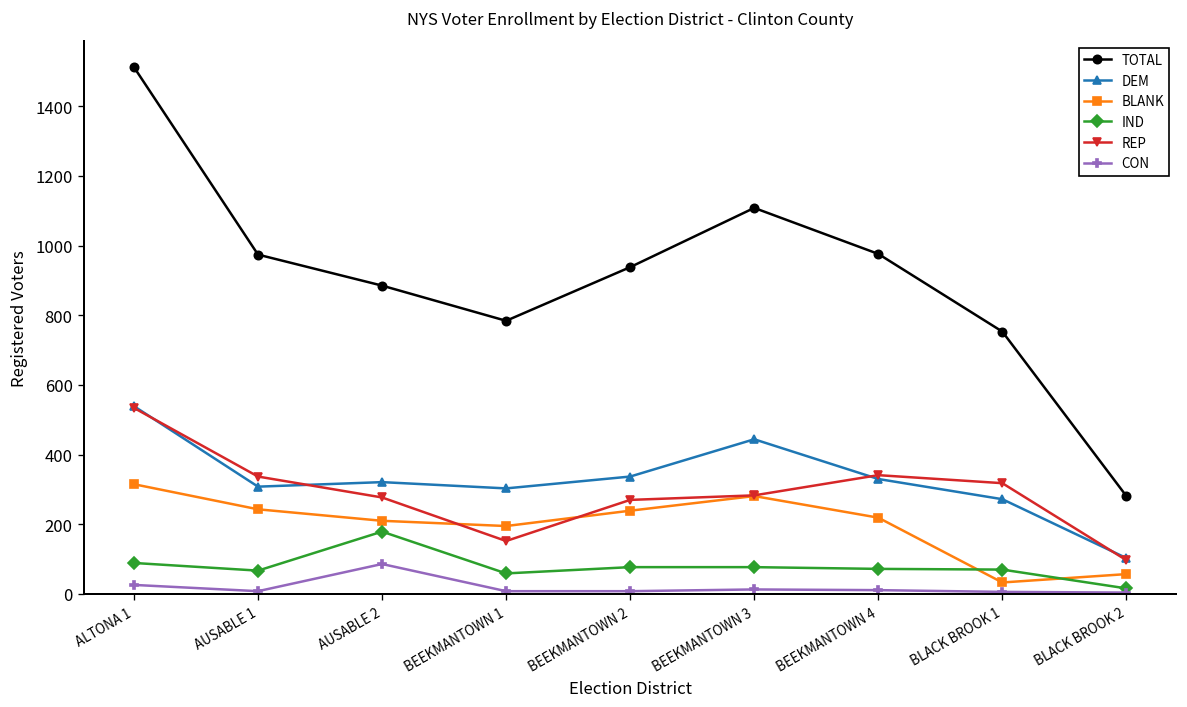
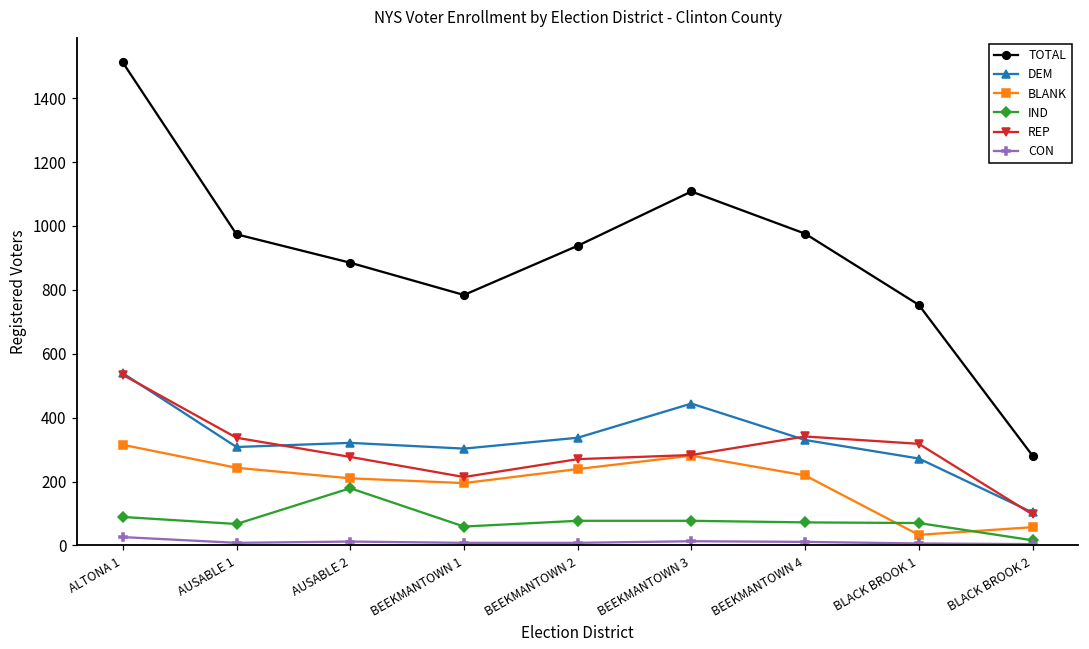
  {
    "TOTAL": {
      "ALTONA 1": 1510,
      "AUSABLE 1": 970,
      "AUSABLE 2": 890,
      "BEEKMANTOWN 1": 780,
      "BEEKMANTOWN 2": 940,
      "BEEKMANTOWN 3": 1110,
      "BEEKMANTOWN 4": 980,
      "BLACK BROOK 1": 750,
      "BLACK BROOK 2": 280
    },
    "DEM": {
      "AUSABLE 1": 310,
      "AUSABLE 2": 320,
      "BEEKMANTOWN 1": 300,
      "BEEKMANTOWN 2": 340,
      "BEEKMANTOWN 3": 440,
      "BEEKMANTOWN 4": 330,
      "BLACK BROOK 1": 270
    },
    "BLANK": {
      "ALTONA 1": 320,
      "AUSABLE 1": 240,
      "AUSABLE 2": 210,
      "BEEKMANTOWN 1": 200,
      "BEEKMANTOWN 2": 240,
      "BEEKMANTOWN 4": 220,
      "BLACK BROOK 1": 30,
      "BLACK BROOK 2": 60
    },
    "IND": {
      "ALTONA 1": 90,
      "AUSABLE 1": 70,
      "AUSABLE 2": 180,
      "BEEKMANTOWN 1": 60,
      "BEEKMANTOWN 2": 80,
      "BEEKMANTOWN 3": 80,
      "BEEKMANTOWN 4": 70,
      "BLACK BROOK 1": 70,
      "BLACK BROOK 2": 20
    },
    "REP": {
      "AUSABLE 1": 340,
      "AUSABLE 2": 280,
-     "BEEKMANTOWN 1": 150,
+     "BEEKMANTOWN 1": 210,
      "BEEKMANTOWN 2": 270,
      "BEEKMANTOWN 4": 340,
      "BLACK BROOK 1": 320
    },
    "CON": {
      "ALTONA 1": 30,
      "AUSABLE 1": 10,
-     "AUSABLE 2": 90,
+     "AUSABLE 2": 10,
      "BEEKMANTOWN 1": 10,
      "BEEKMANTOWN 2": 10,
      "BEEKMANTOWN 3": 10,
      "BEEKMANTOWN 4": 10,
      "BLACK BROOK 1": 10,
      "BLACK BROOK 2": 0
    }
  }
